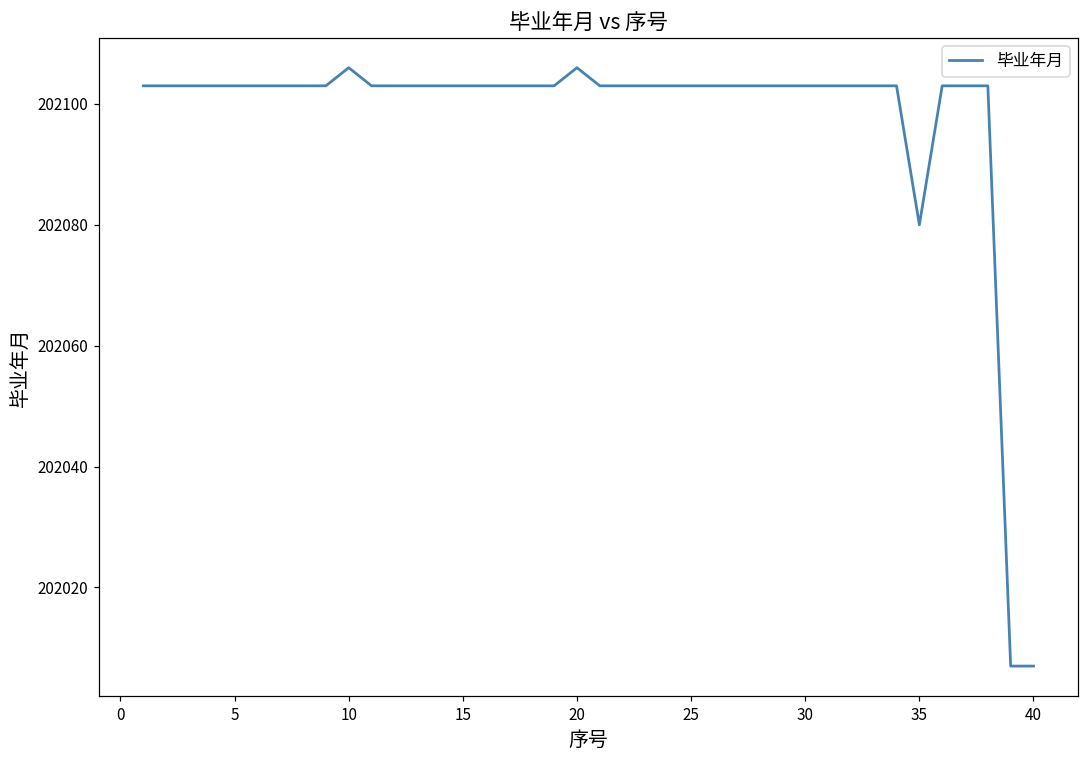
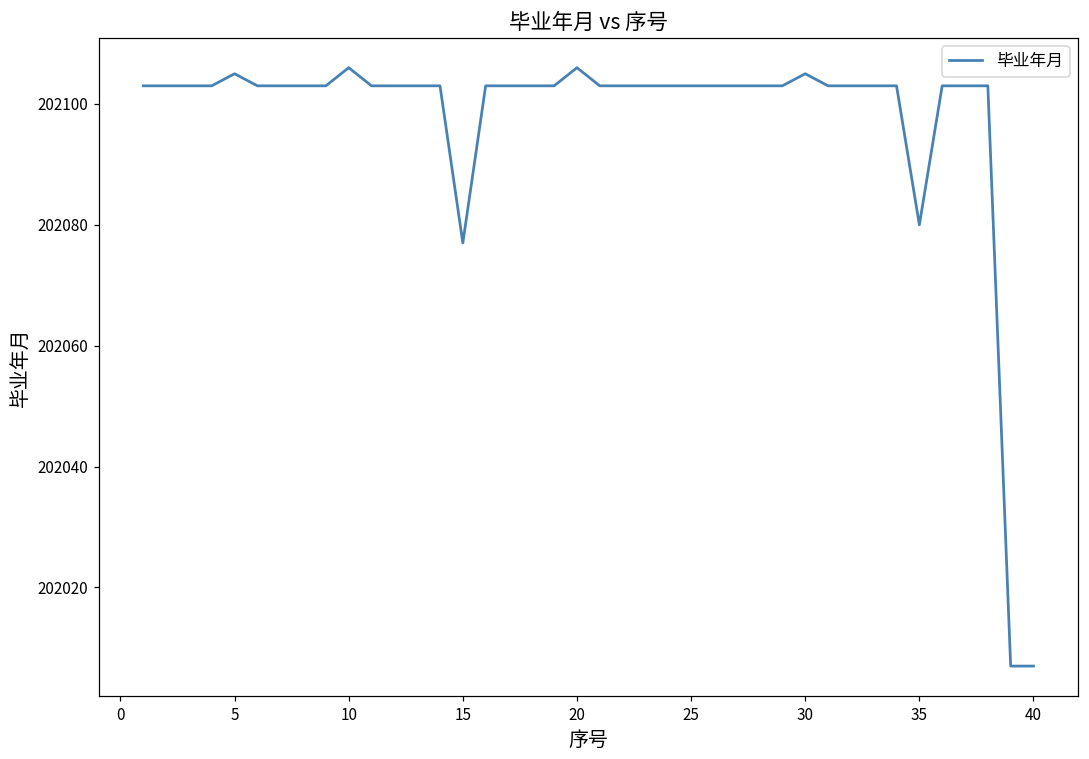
  {
-   "5": 202103,
+   "5": 202105,
    "10": 202106,
-   "15": 202103,
+   "15": 202077,
    "20": 202106,
    "25": 202103,
-   "30": 202103,
+   "30": 202105,
    "35": 202080,
    "40": 202007
  }
